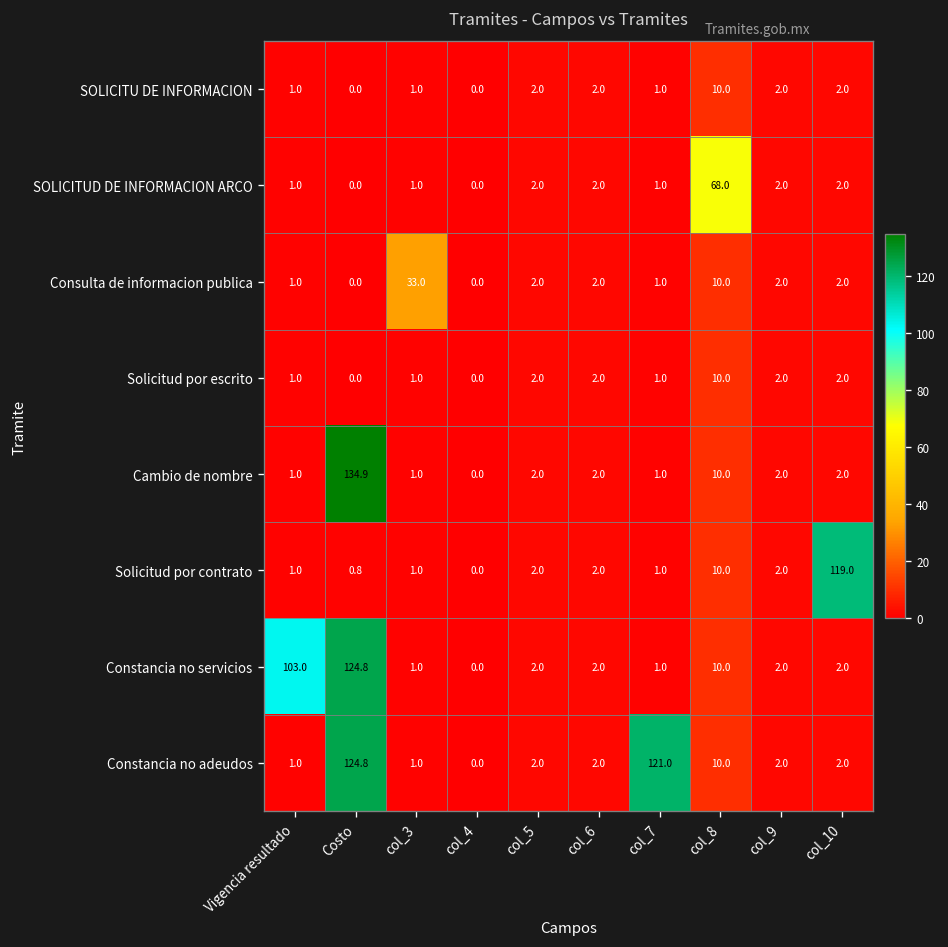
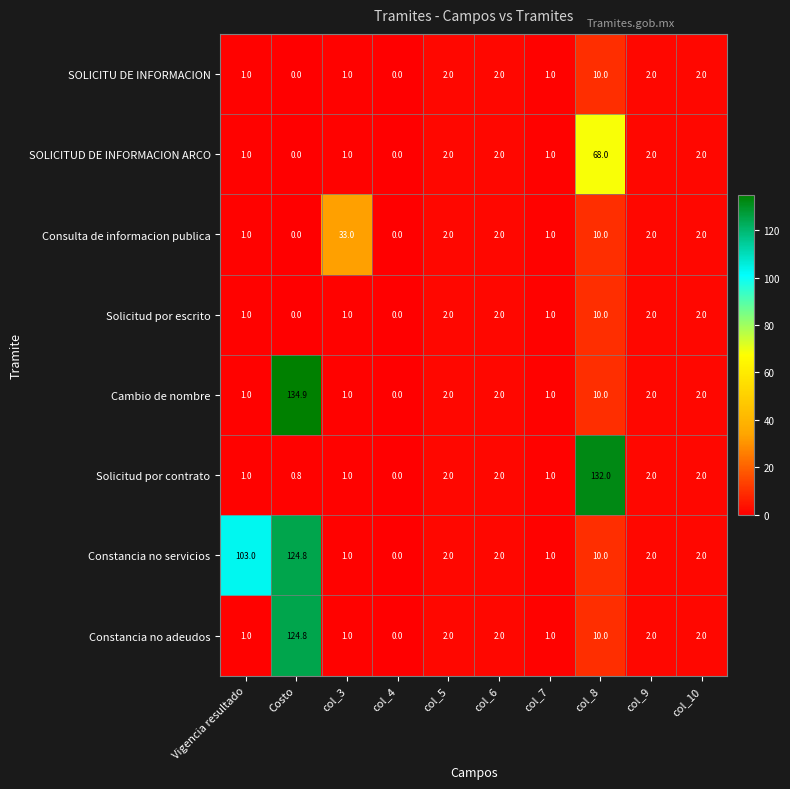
  {
    "SOLICITU DE INFORMACION": {
      "Vigencia resultado": 1.0,
      "Costo": 0.0,
      "col_3": 1.0,
      "col_4": 0.0,
      "col_5": 2.0,
      "col_6": 2.0,
      "col_7": 1.0,
      "col_8": 10.0,
      "col_9": 2.0,
      "col_10": 2.0
    },
    "SOLICITUD DE INFORMACION ARCO": {
      "Vigencia resultado": 1.0,
      "Costo": 0.0,
      "col_3": 1.0,
      "col_4": 0.0,
      "col_5": 2.0,
      "col_6": 2.0,
      "col_7": 1.0,
      "col_8": 68.0,
      "col_9": 2.0,
      "col_10": 2.0
    },
    "Consulta de informacion publica": {
      "Vigencia resultado": 1.0,
      "Costo": 0.0,
      "col_3": 33.0,
      "col_4": 0.0,
      "col_5": 2.0,
      "col_6": 2.0,
      "col_7": 1.0,
      "col_8": 10.0,
      "col_9": 2.0,
      "col_10": 2.0
    },
    "Solicitud por escrito": {
      "Vigencia resultado": 1.0,
      "Costo": 0.0,
      "col_3": 1.0,
      "col_4": 0.0,
      "col_5": 2.0,
      "col_6": 2.0,
      "col_7": 1.0,
      "col_8": 10.0,
      "col_9": 2.0,
      "col_10": 2.0
    },
    "Cambio de nombre": {
      "Vigencia resultado": 1.0,
      "Costo": 134.9,
      "col_3": 1.0,
      "col_4": 0.0,
      "col_5": 2.0,
      "col_6": 2.0,
      "col_7": 1.0,
      "col_8": 10.0,
      "col_9": 2.0,
      "col_10": 2.0
    },
    "Solicitud por contrato": {
      "Vigencia resultado": 1.0,
      "Costo": 0.8,
      "col_3": 1.0,
      "col_4": 0.0,
      "col_5": 2.0,
      "col_6": 2.0,
      "col_7": 1.0,
-     "col_8": 10.0,
+     "col_8": 132.0,
      "col_9": 2.0,
-     "col_10": 119.0
+     "col_10": 2.0
    },
    "Constancia no servicios": {
      "Vigencia resultado": 103.0,
      "Costo": 124.8,
      "col_3": 1.0,
      "col_4": 0.0,
      "col_5": 2.0,
      "col_6": 2.0,
      "col_7": 1.0,
      "col_8": 10.0,
      "col_9": 2.0,
      "col_10": 2.0
    },
    "Constancia no adeudos": {
      "Vigencia resultado": 1.0,
      "Costo": 124.8,
      "col_3": 1.0,
      "col_4": 0.0,
      "col_5": 2.0,
      "col_6": 2.0,
-     "col_7": 121.0,
+     "col_7": 1.0,
      "col_8": 10.0,
      "col_9": 2.0,
      "col_10": 2.0
    }
  }
